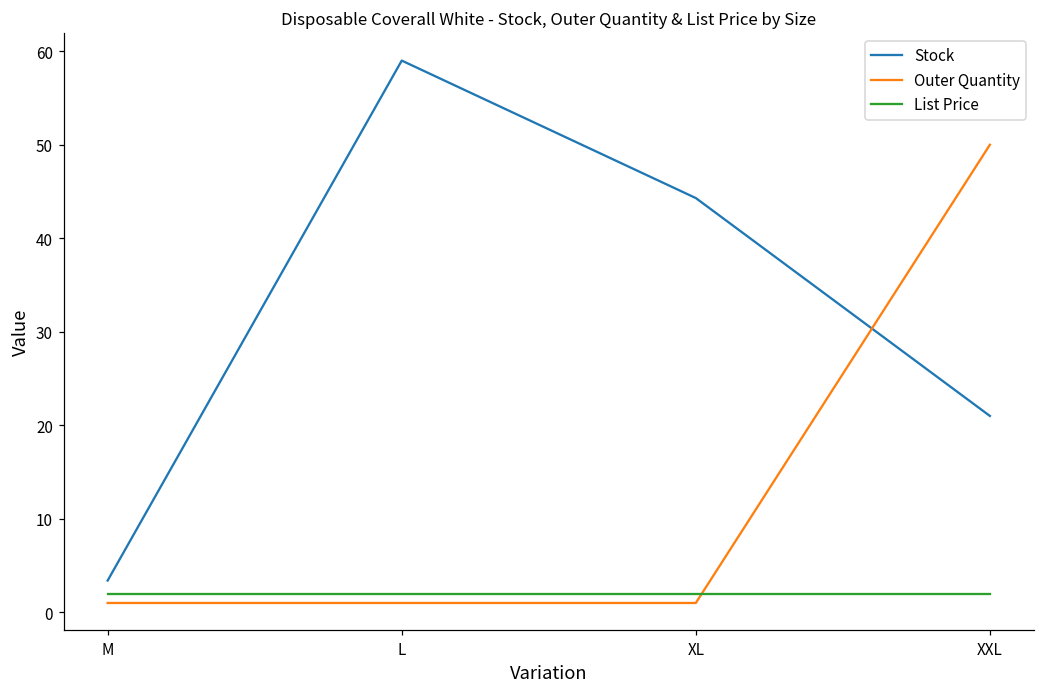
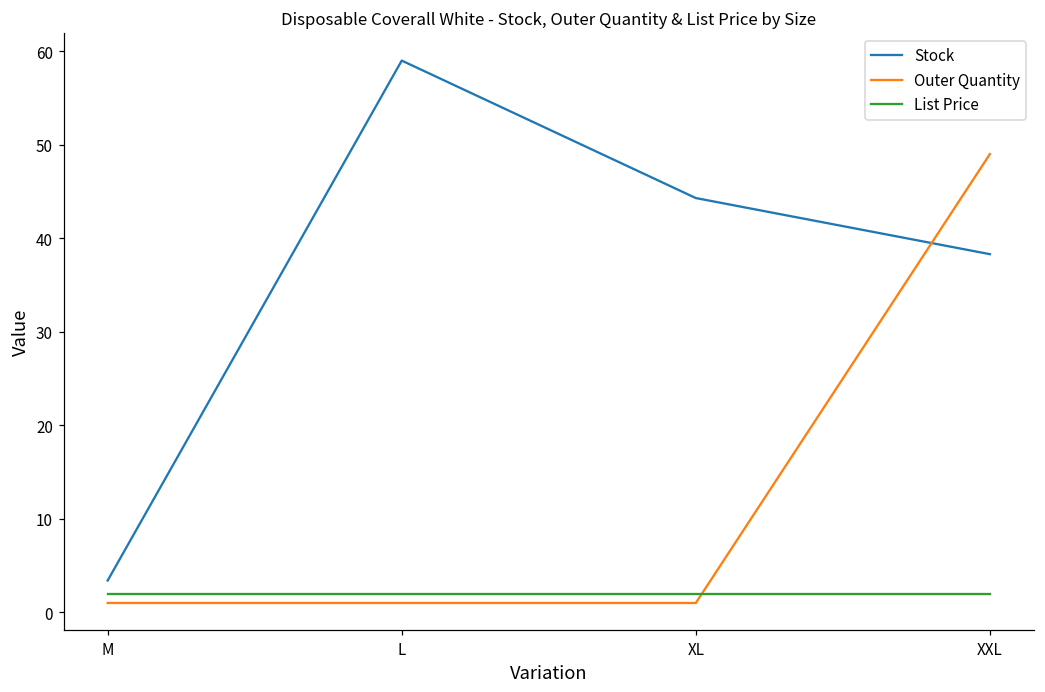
  {
    "Stock": {
      "M": 3,
      "L": 59,
      "XL": 44,
-     "XXL": 21
+     "XXL": 38
    },
    "Outer Quantity": {
      "M": 1,
      "L": 1,
      "XL": 1,
-     "XXL": 50
+     "XXL": 49
    },
    "List Price": {
      "M": 2,
      "L": 2,
      "XL": 2,
      "XXL": 2
    }
  }
